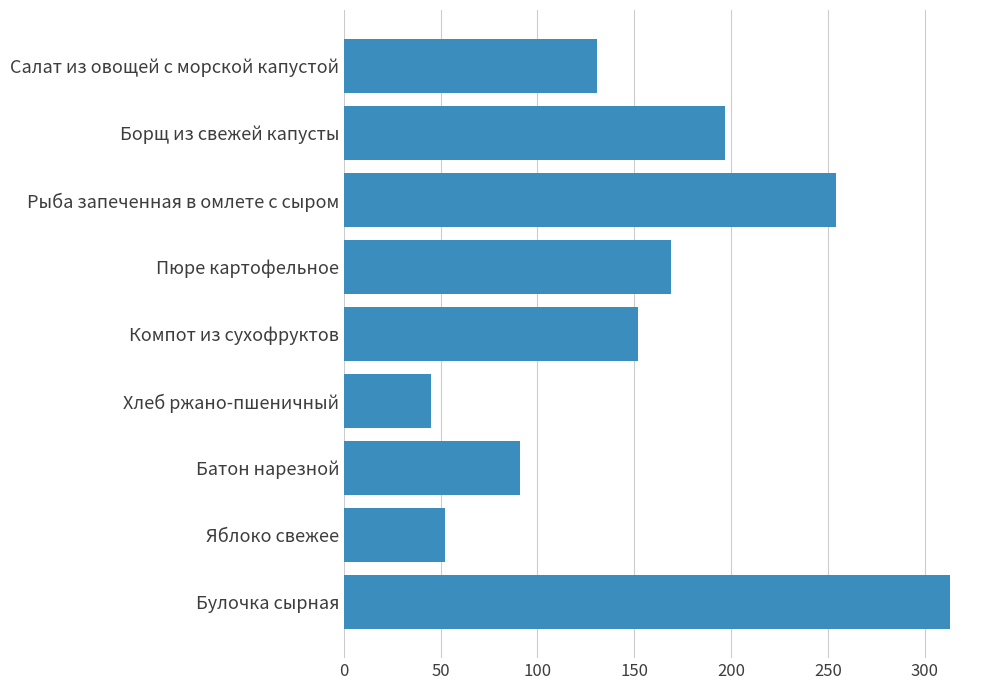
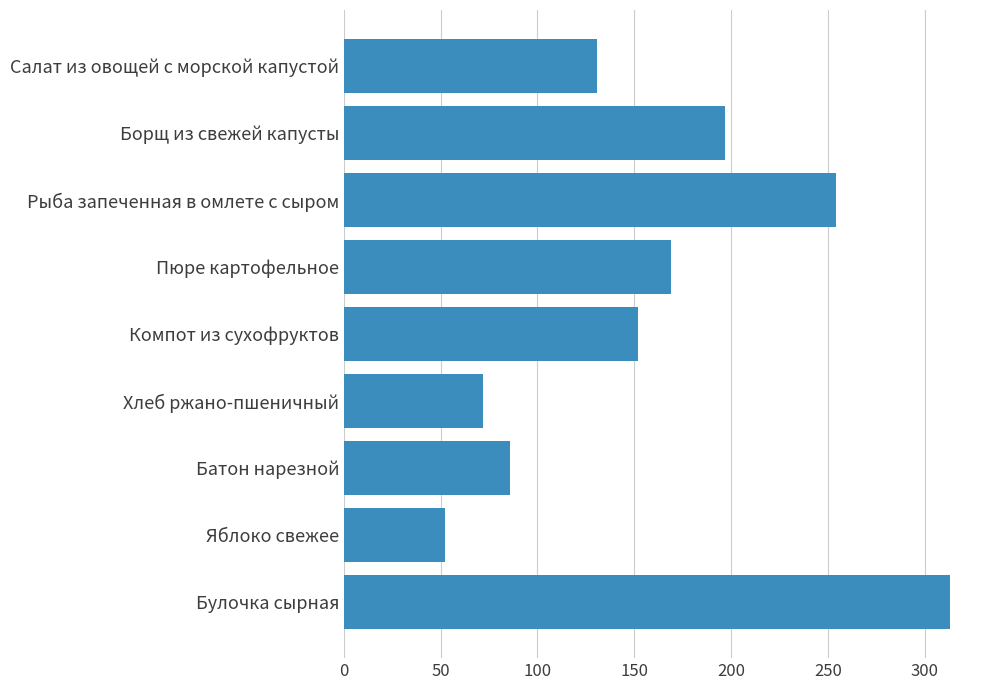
  {
    "Салат из овощей с морской капустой": 131,
    "Борщ из свежей капусты": 197,
    "Рыба запеченная в омлете с сыром": 254,
    "Пюре картофельное": 169,
    "Компот из сухофруктов": 152,
-   "Хлеб ржано-пшеничный": 45,
-   "Батон нарезной": 91,
+   "Хлеб ржано-пшеничный": 72,
+   "Батон нарезной": 86,
    "Яблоко свежее": 52,
    "Булочка сырная": 313
  }
